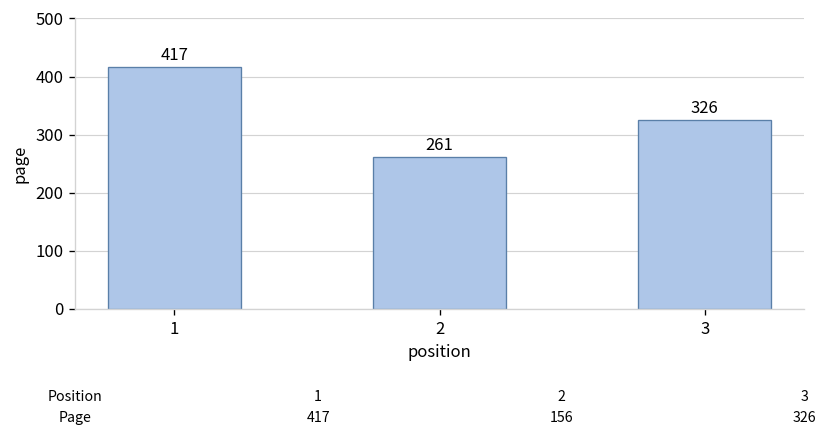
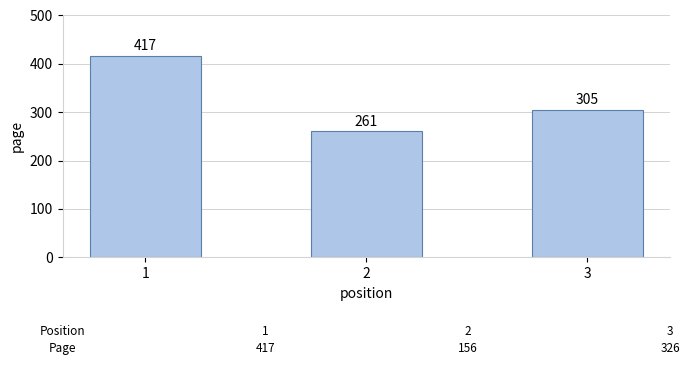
  {
    "1": 417,
    "2": 261,
-   "3": 326
+   "3": 305
  }
